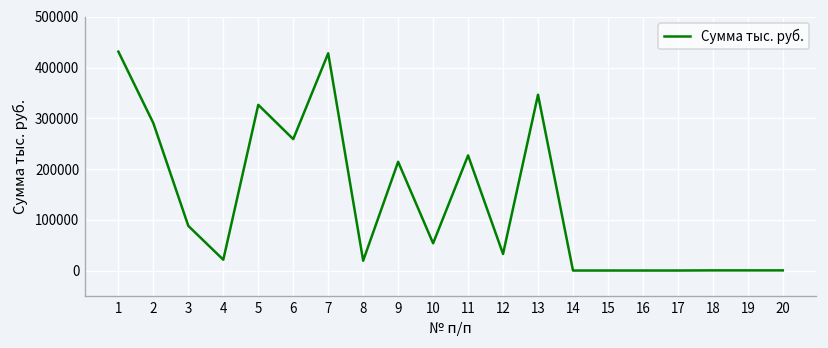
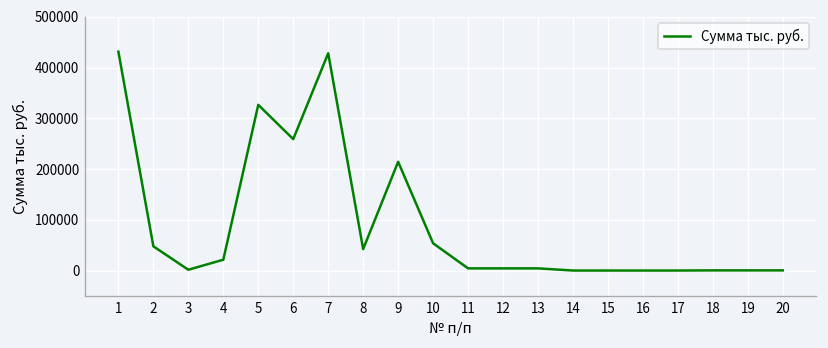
  {
    "1": 430000,
-   "2": 290000,
-   "3": 90000,
+   "2": 50000,
+   "3": 0,
    "4": 20000,
    "5": 330000,
    "6": 260000,
    "7": 430000,
-   "8": 20000,
+   "8": 40000,
    "9": 210000,
    "10": 50000,
-   "11": 230000,
-   "12": 30000,
-   "13": 350000,
+   "11": 0,
+   "12": 0,
+   "13": 0,
    "14": 0,
    "15": 0,
    "16": 0,
    "17": 0,
    "18": 0,
    "19": 0,
    "20": 0
  }
